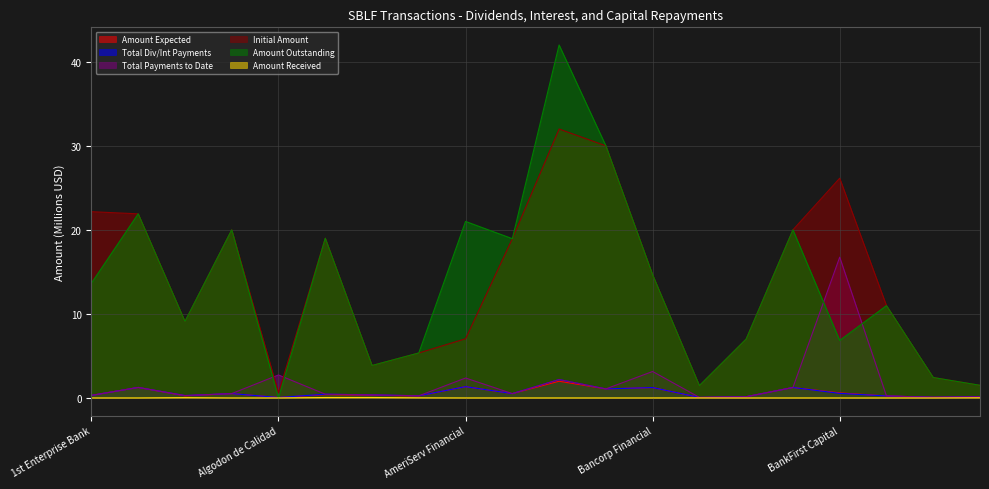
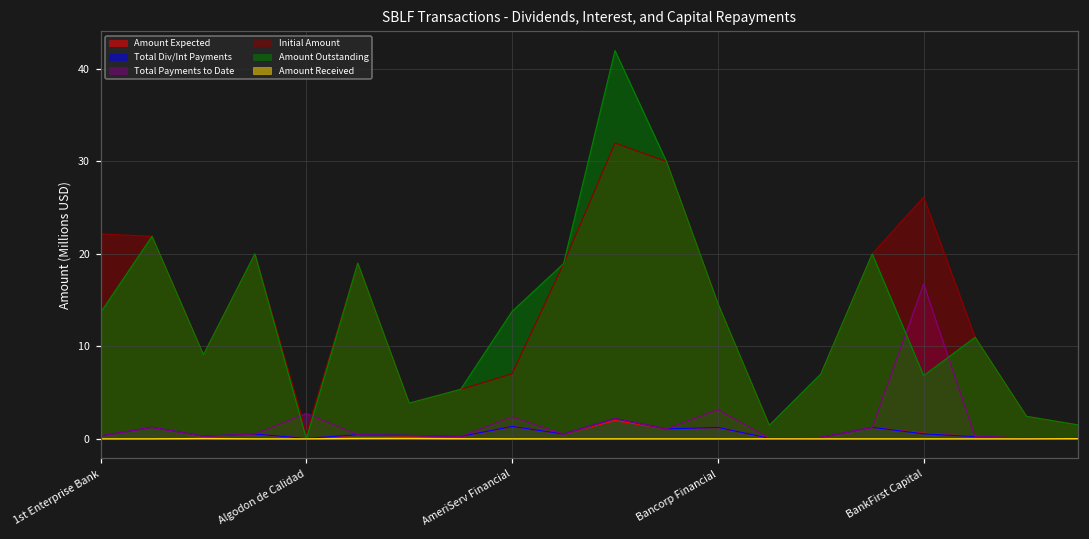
  {
    "Total Payments to Date": {
      "Algodon de Calidad": 3,
      "AmeriServ Financial": 2,
      "Bancorp Financial": 3,
      "BankFirst Capital": 17
    },
    "Initial Amount": {
      "1st Enterprise Bank": 22,
      "Algodon de Calidad": 1,
      "AmeriServ Financial": 7,
      "BankFirst Capital": 26
    },
    "Amount Outstanding": {
      "1st Enterprise Bank": 14,
-     "AmeriServ Financial": 21,
+     "AmeriServ Financial": 14,
      "BankFirst Capital": 7
    },
    "Amount Received": {
      "AmeriServ Financial": 0,
      "Bancorp Financial": 0,
      "BankFirst Capital": 0
    }
  }
